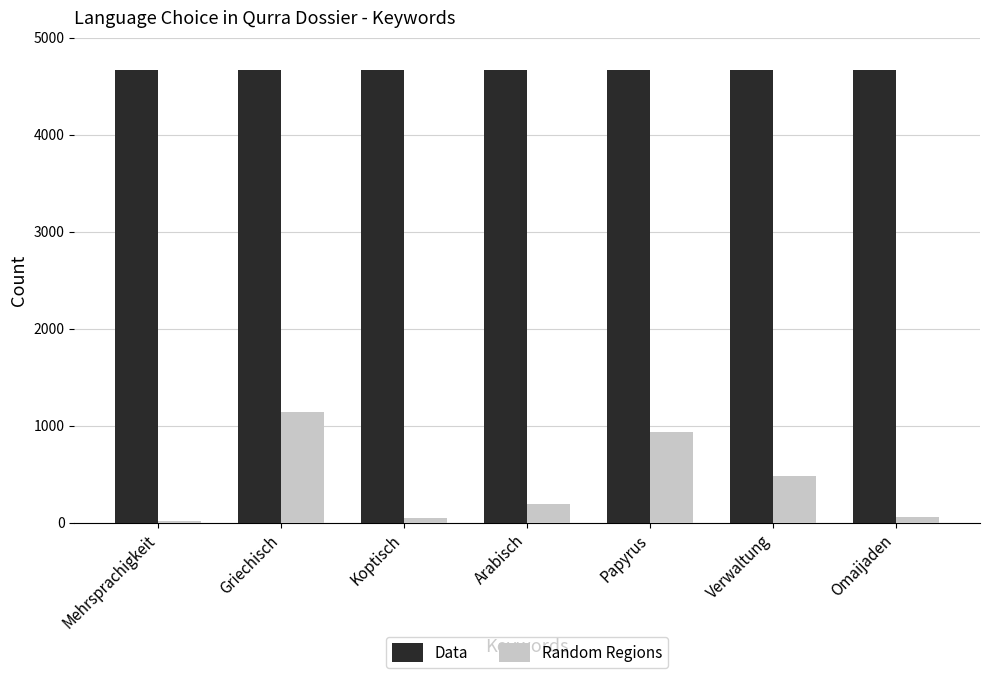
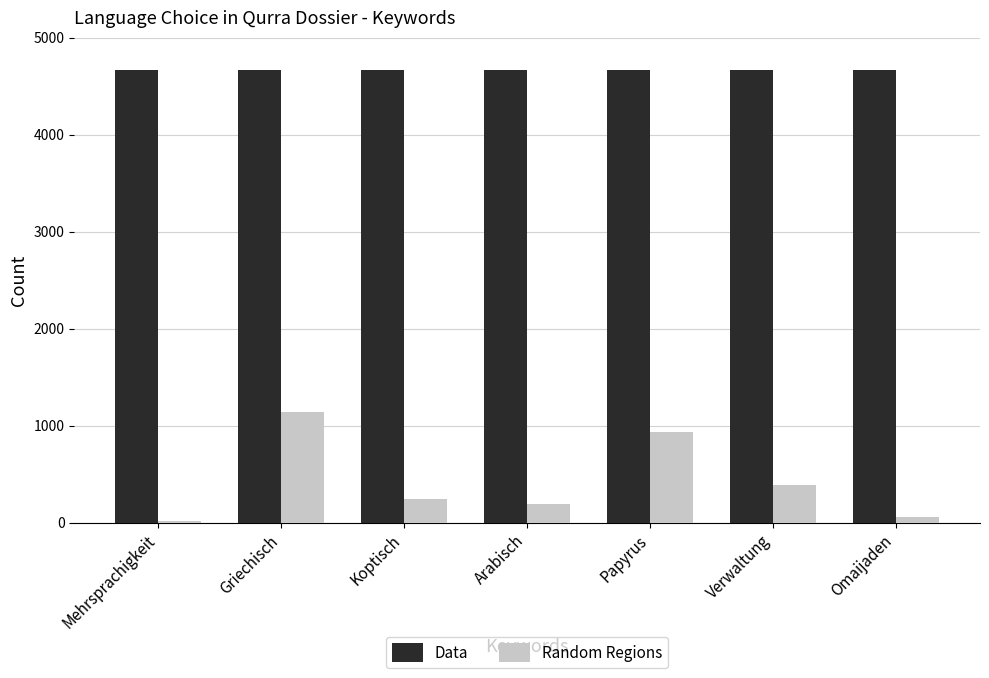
  {
    "Data": {
      "Mehrsprachigkeit": 4700,
      "Griechisch": 4700,
      "Koptisch": 4700,
      "Arabisch": 4700,
      "Papyrus": 4700,
      "Verwaltung": 4700,
      "Omaijaden": 4700
    },
    "Random Regions": {
      "Griechisch": 1100,
-     "Koptisch": 0,
+     "Koptisch": 200,
      "Arabisch": 200,
      "Papyrus": 900,
-     "Verwaltung": 500,
+     "Verwaltung": 400,
      "Omaijaden": 100
    }
  }
